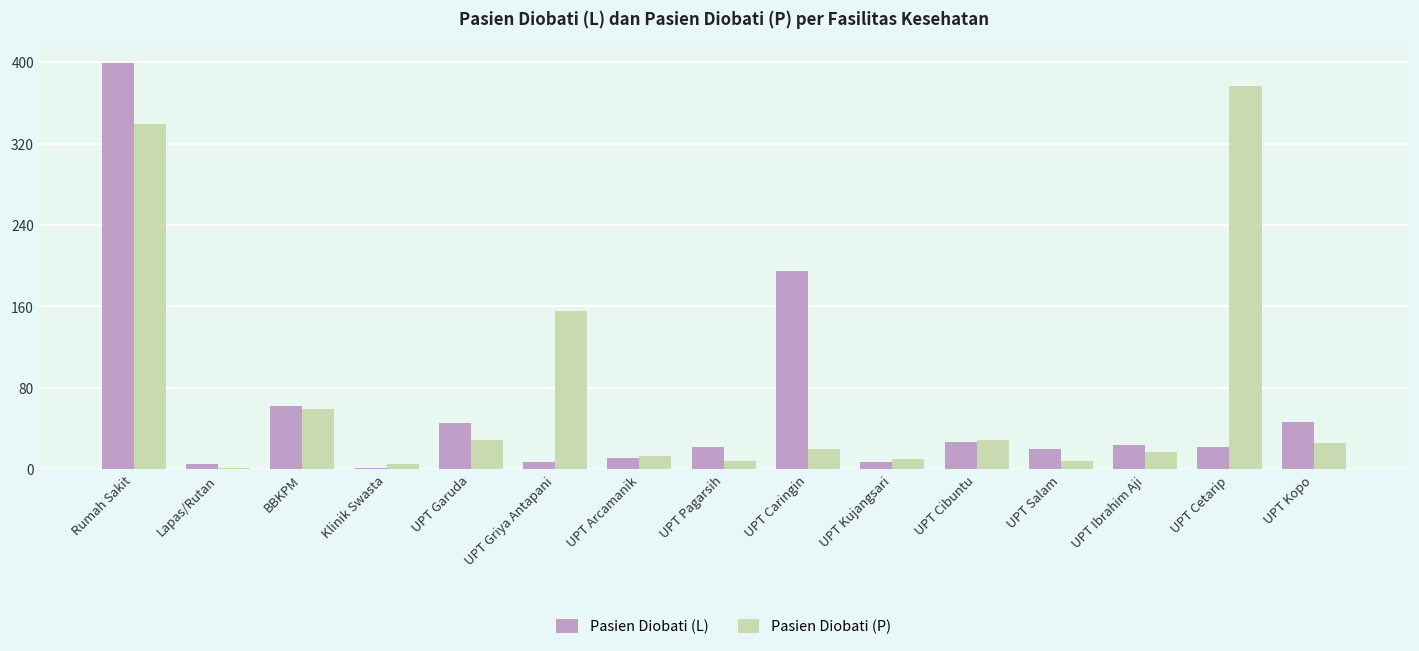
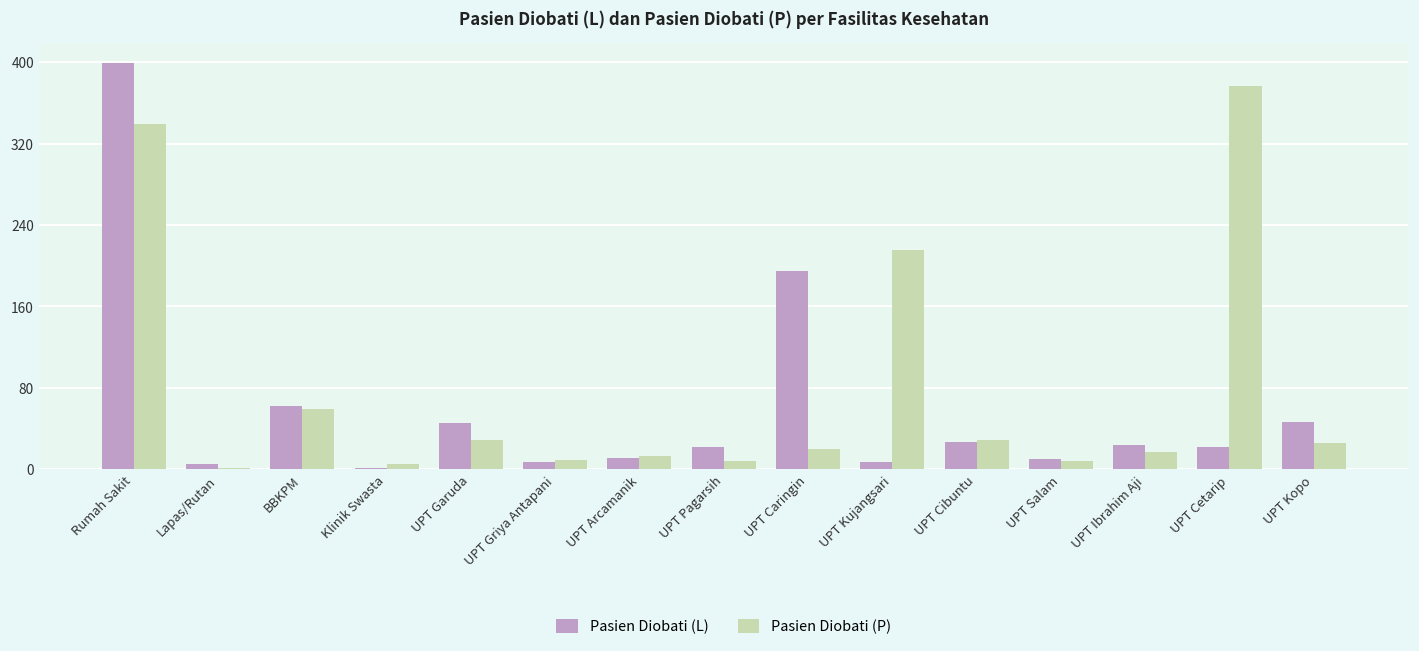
  {
    "Pasien Diobati (L)": {
      "Rumah Sakit": 400,
      "Lapas/Rutan": 10,
      "BBKPM": 60,
      "UPT Garuda": 50,
      "UPT Griya Antapani": 10,
      "UPT Arcamanik": 10,
      "UPT Pagarsih": 20,
      "UPT Caringin": 200,
      "UPT Kujangsari": 10,
      "UPT Cibuntu": 30,
-     "UPT Salam": 20,
+     "UPT Salam": 10,
      "UPT Ibrahim Aji": 20,
      "UPT Cetarip": 20,
      "UPT Kopo": 50
    },
    "Pasien Diobati (P)": {
      "Rumah Sakit": 340,
      "BBKPM": 60,
      "Klinik Swasta": 10,
      "UPT Garuda": 30,
-     "UPT Griya Antapani": 160,
+     "UPT Griya Antapani": 10,
      "UPT Arcamanik": 10,
      "UPT Pagarsih": 10,
      "UPT Caringin": 20,
-     "UPT Kujangsari": 10,
+     "UPT Kujangsari": 220,
      "UPT Cibuntu": 30,
      "UPT Salam": 10,
      "UPT Ibrahim Aji": 20,
      "UPT Cetarip": 380,
      "UPT Kopo": 30
    }
  }
